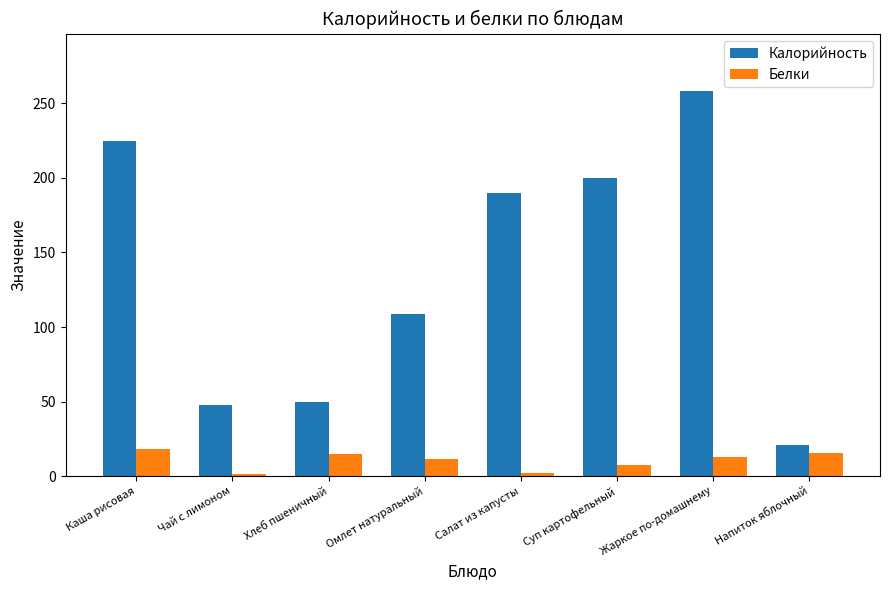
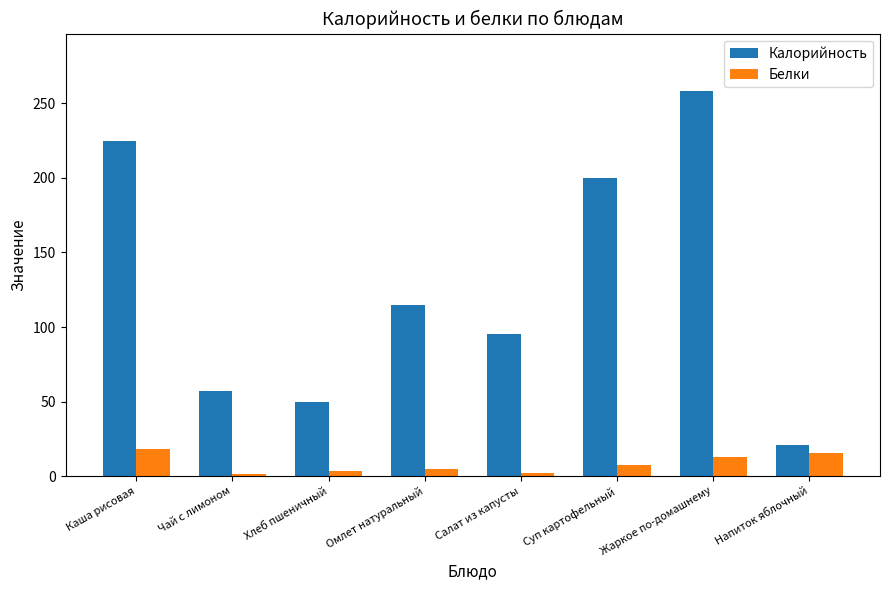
  {
    "Калорийность": {
      "Каша рисовая": 225,
-     "Чай с лимоном": 48,
+     "Чай с лимоном": 57,
      "Хлеб пшеничный": 50,
-     "Омлет натуральный": 109,
-     "Салат из капусты": 190,
+     "Омлет натуральный": 115,
+     "Салат из капусты": 95,
      "Суп картофельный": 200,
      "Жаркое по-домашнему": 258,
      "Напиток яблочный": 21
    },
    "Белки": {
      "Каша рисовая": 18,
-     "Хлеб пшеничный": 15,
-     "Омлет натуральный": 11,
+     "Хлеб пшеничный": 3,
+     "Омлет натуральный": 5,
      "Салат из капусты": 2,
      "Суп картофельный": 8,
      "Жаркое по-домашнему": 13,
      "Напиток яблочный": 16
    }
  }
